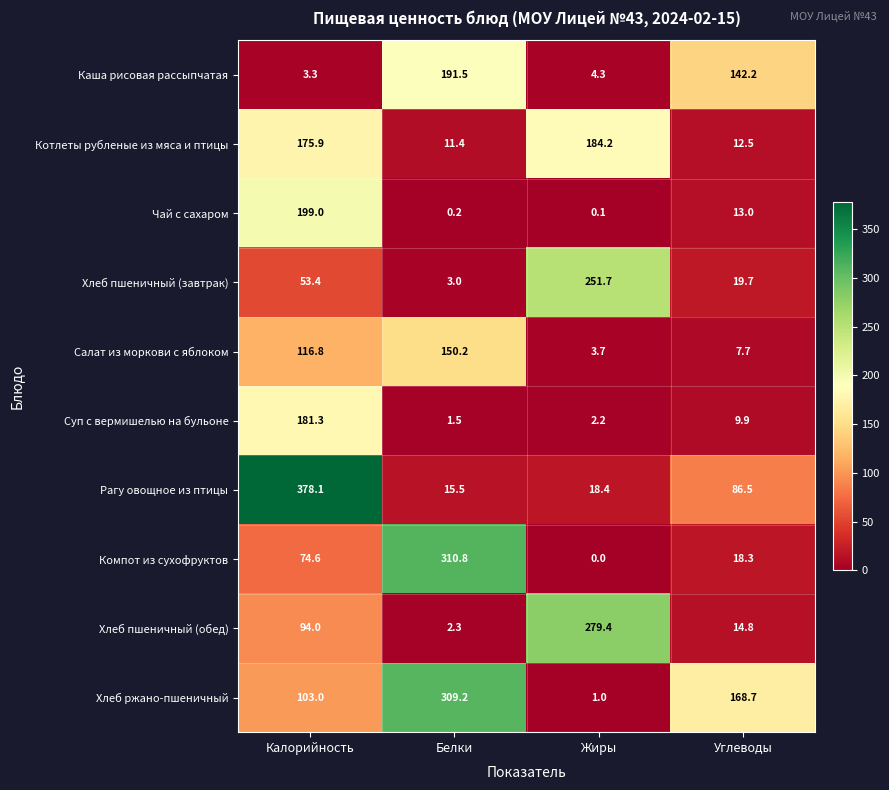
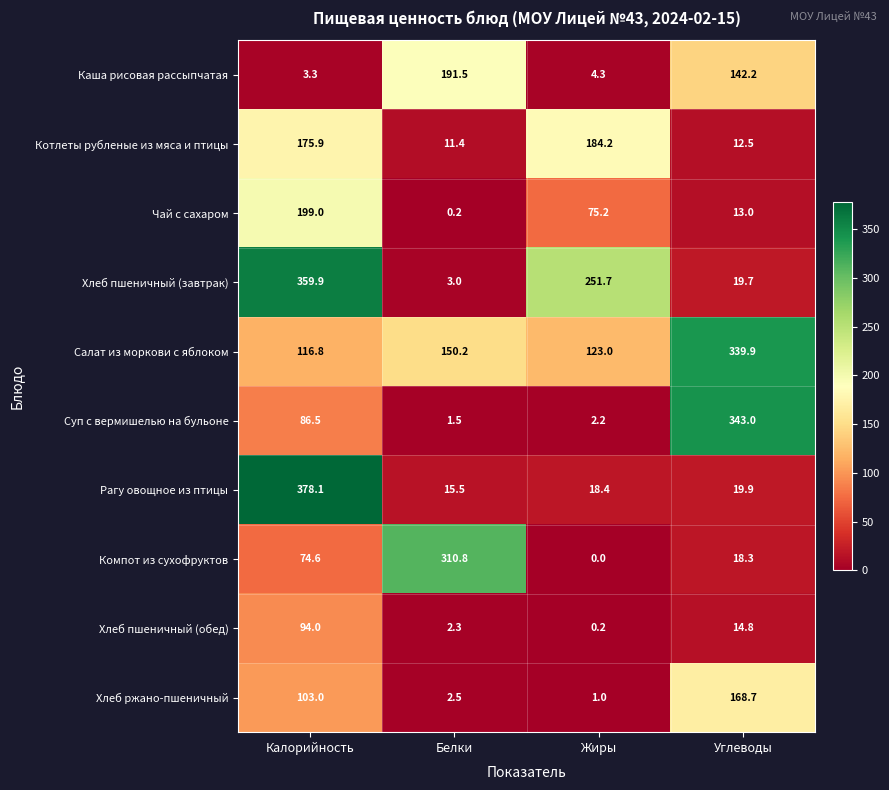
  {
    "Каша рисовая рассыпчатая": {
      "Калорийность": 3.3,
      "Белки": 191.5,
      "Жиры": 4.3,
      "Углеводы": 142.2
    },
    "Котлеты рубленые из мяса и птицы": {
      "Калорийность": 175.9,
      "Белки": 11.4,
      "Жиры": 184.2,
      "Углеводы": 12.5
    },
    "Чай с сахаром": {
      "Калорийность": 199.0,
      "Белки": 0.2,
-     "Жиры": 0.1,
+     "Жиры": 75.2,
      "Углеводы": 13.0
    },
    "Хлеб пшеничный (завтрак)": {
-     "Калорийность": 53.4,
+     "Калорийность": 359.9,
      "Белки": 3.0,
      "Жиры": 251.7,
      "Углеводы": 19.7
    },
    "Салат из моркови с яблоком": {
      "Калорийность": 116.8,
      "Белки": 150.2,
-     "Жиры": 3.7,
-     "Углеводы": 7.7
+     "Жиры": 123.0,
+     "Углеводы": 339.9
    },
    "Суп с вермишелью на бульоне": {
-     "Калорийность": 181.3,
+     "Калорийность": 86.5,
      "Белки": 1.5,
      "Жиры": 2.2,
-     "Углеводы": 9.9
+     "Углеводы": 343.0
    },
    "Рагу овощное из птицы": {
      "Калорийность": 378.1,
      "Белки": 15.5,
      "Жиры": 18.4,
-     "Углеводы": 86.5
+     "Углеводы": 19.9
    },
    "Компот из сухофруктов": {
      "Калорийность": 74.6,
      "Белки": 310.8,
      "Жиры": 0.0,
      "Углеводы": 18.3
    },
    "Хлеб пшеничный (обед)": {
      "Калорийность": 94.0,
      "Белки": 2.3,
-     "Жиры": 279.4,
+     "Жиры": 0.2,
      "Углеводы": 14.8
    },
    "Хлеб ржано-пшеничный": {
      "Калорийность": 103.0,
-     "Белки": 309.2,
+     "Белки": 2.5,
      "Жиры": 1.0,
      "Углеводы": 168.7
    }
  }
